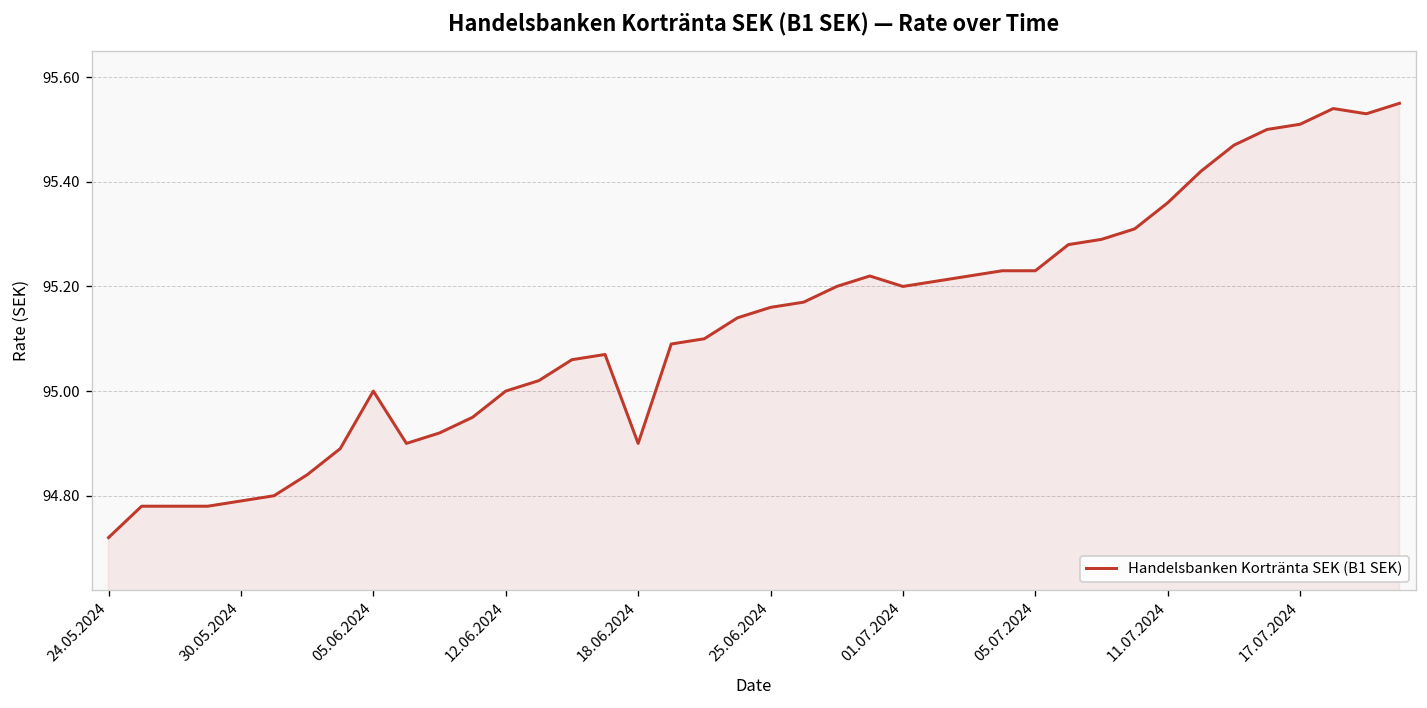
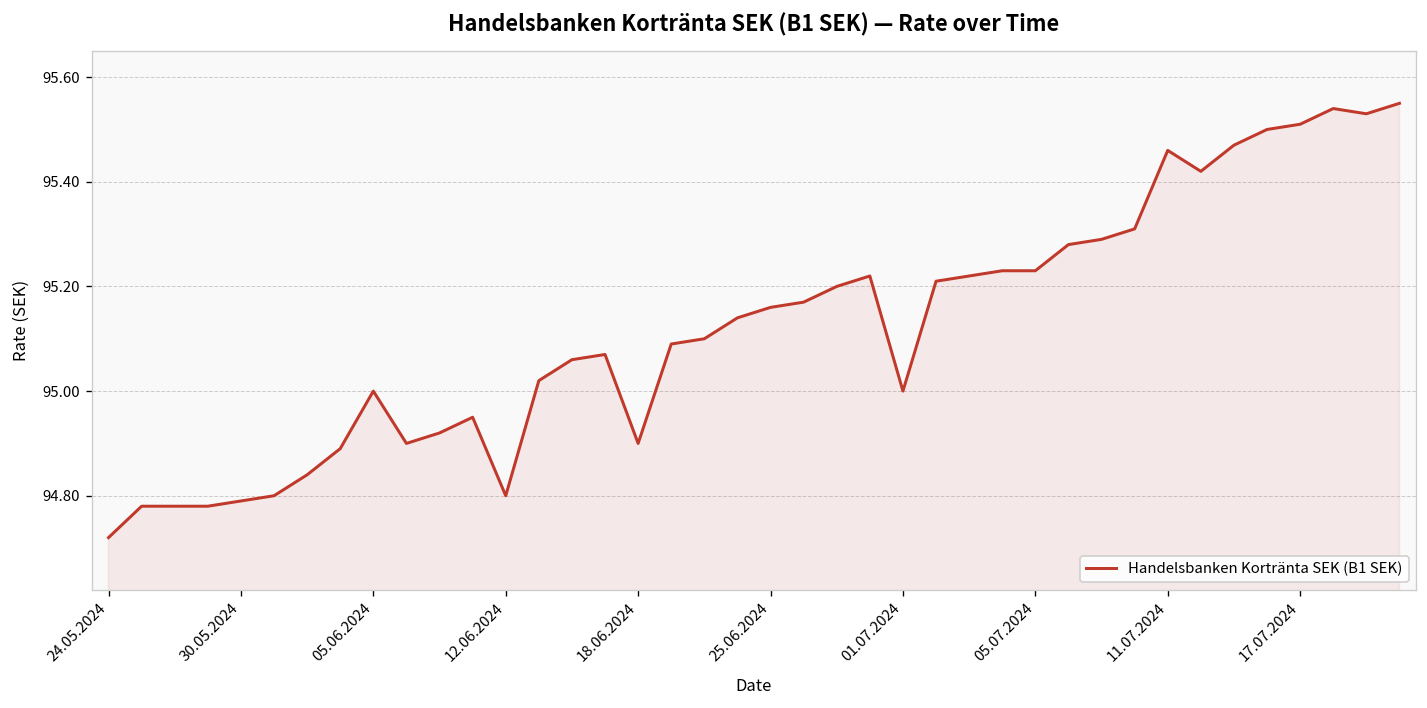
  {
    "24.05.2024": 94.72,
    "30.05.2024": 94.79,
    "05.06.2024": 95.00,
-   "12.06.2024": 95.0,
+   "12.06.2024": 94.8,
    "18.06.2024": 94.90,
    "25.06.2024": 95.16,
-   "01.07.2024": 95.2,
+   "01.07.2024": 95.0,
    "05.07.2024": 95.23,
-   "11.07.2024": 95.36,
+   "11.07.2024": 95.46,
    "17.07.2024": 95.51
  }
